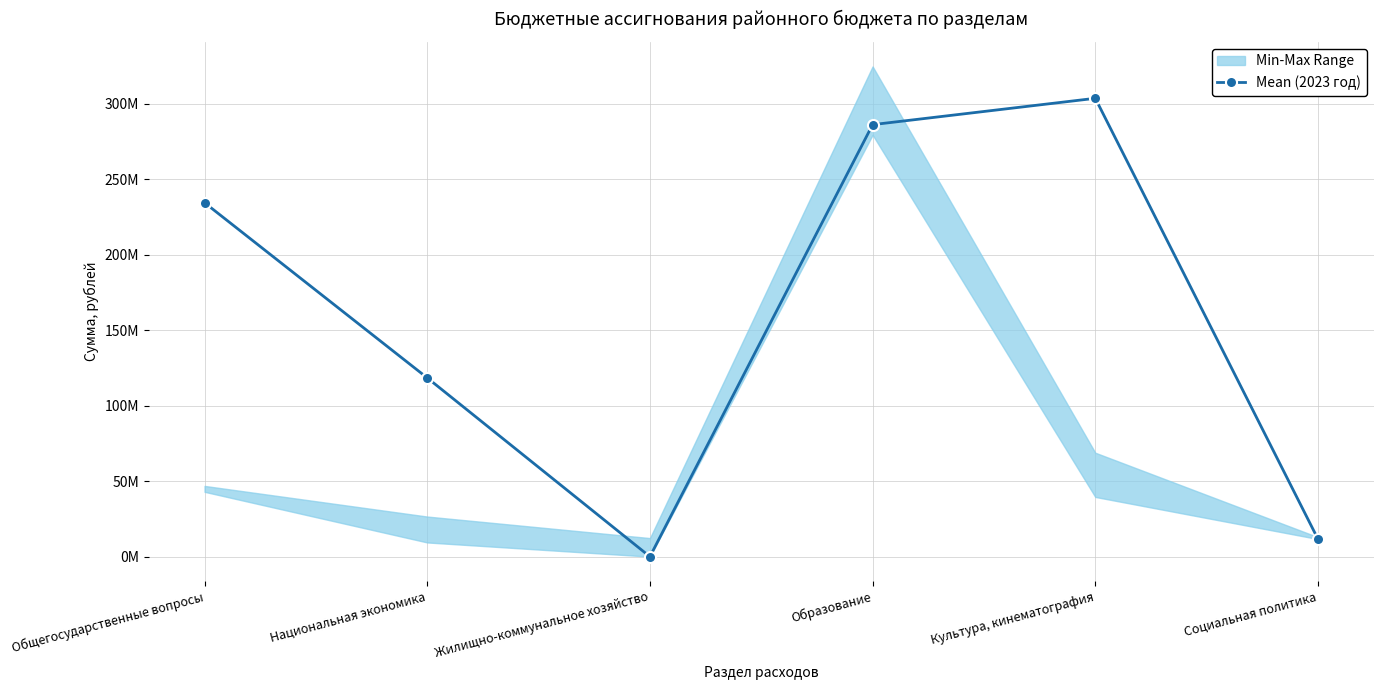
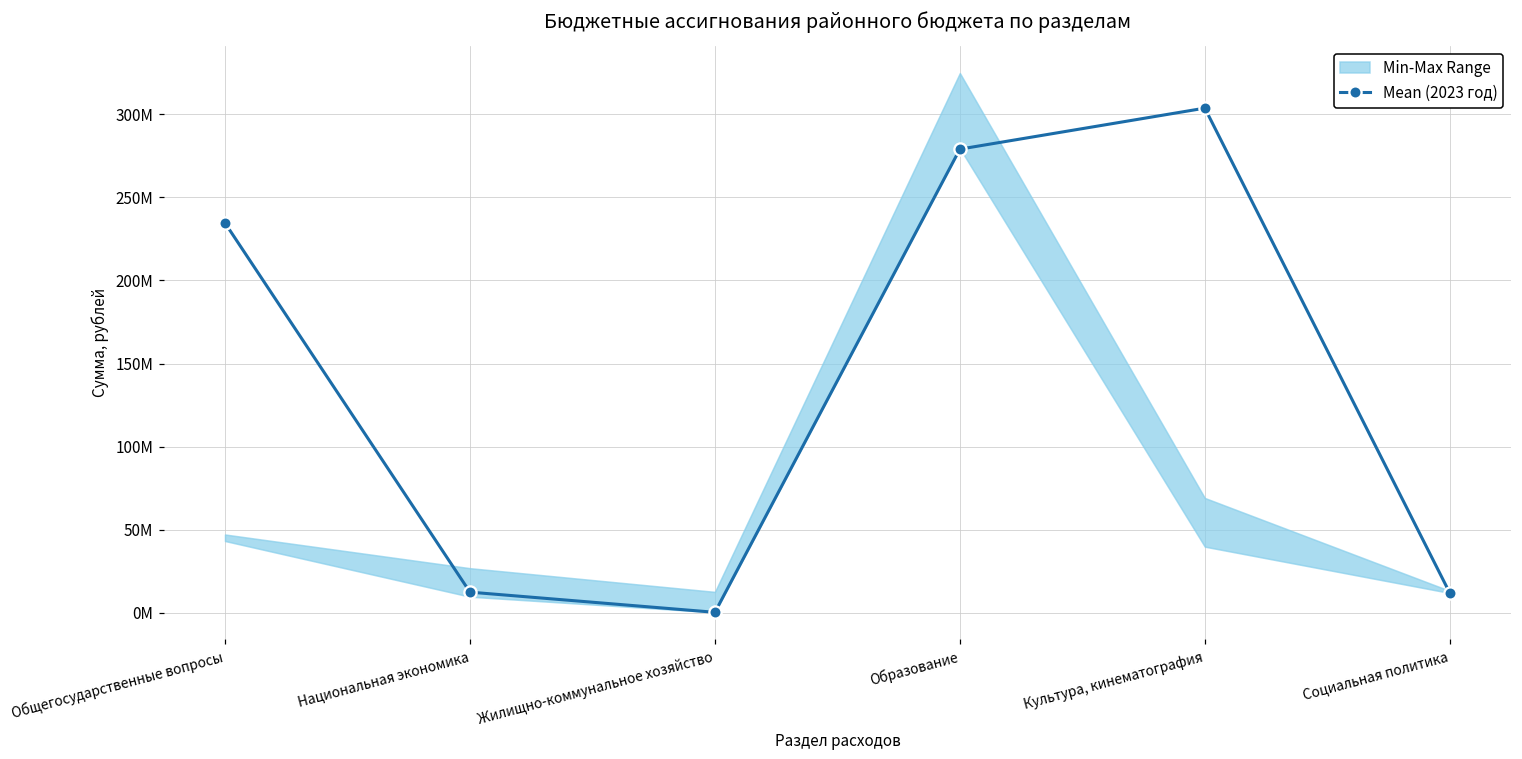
  {
    "Mean (2023 год)": {
      "Общегосударственные вопросы": 235000000,
-     "Национальная экономика": 119000000,
+     "Национальная экономика": 12000000,
      "Жилищно-коммунальное хозяйство": 0,
-     "Образование": 286000000,
+     "Образование": 279000000,
      "Культура, кинематография": 304000000
    }
  }
